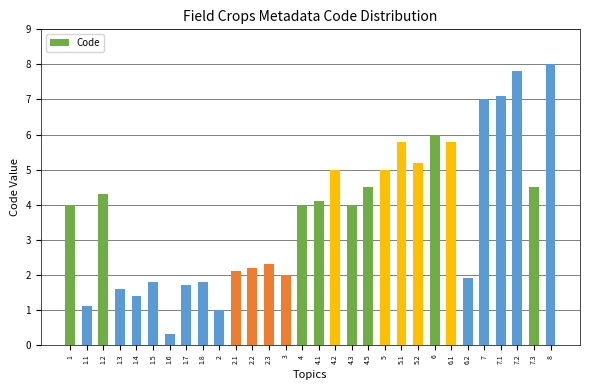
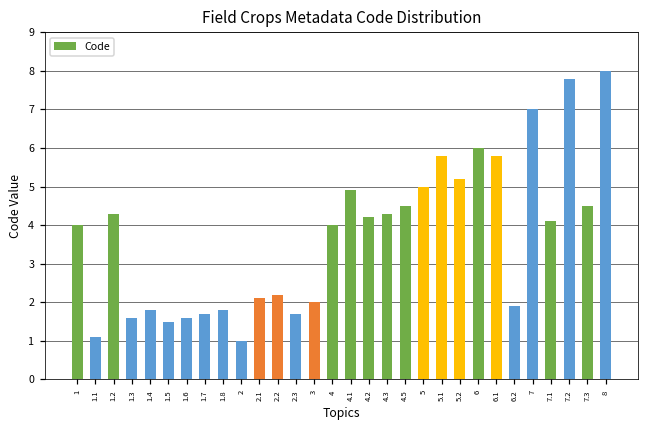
  {
    "1": 4.0,
    "1.1": 1.1,
    "1.2": 4.3,
    "1.3": 1.6,
-   "1.4": 1.4,
-   "1.5": 1.8,
-   "1.6": 0.3,
+   "1.4": 1.8,
+   "1.5": 1.5,
+   "1.6": 1.6,
    "1.7": 1.7,
    "1.8": 1.8,
    "2": 1.0,
    "2.1": 2.1,
    "2.2": 2.2,
-   "2.3": 2.3,
+   "2.3": 1.7,
    "3": 2.0,
    "4": 4.0,
-   "4.1": 4.1,
-   "4.2": 5.0,
-   "4.3": 4.0,
+   "4.1": 4.9,
+   "4.2": 4.2,
+   "4.3": 4.3,
    "4.5": 4.5,
    "5": 5.0,
    "5.1": 5.8,
    "5.2": 5.2,
    "6": 6.0,
    "6.1": 5.8,
    "6.2": 1.9,
    "7": 7.0,
-   "7.1": 7.1,
+   "7.1": 4.1,
    "7.2": 7.8,
    "7.3": 4.5,
    "8": 8.0
  }
